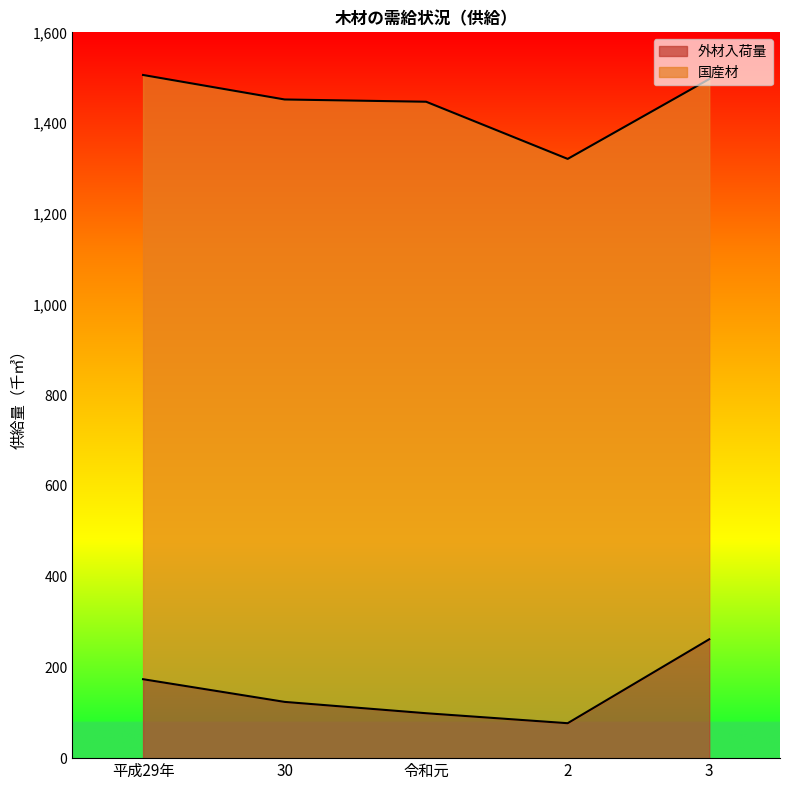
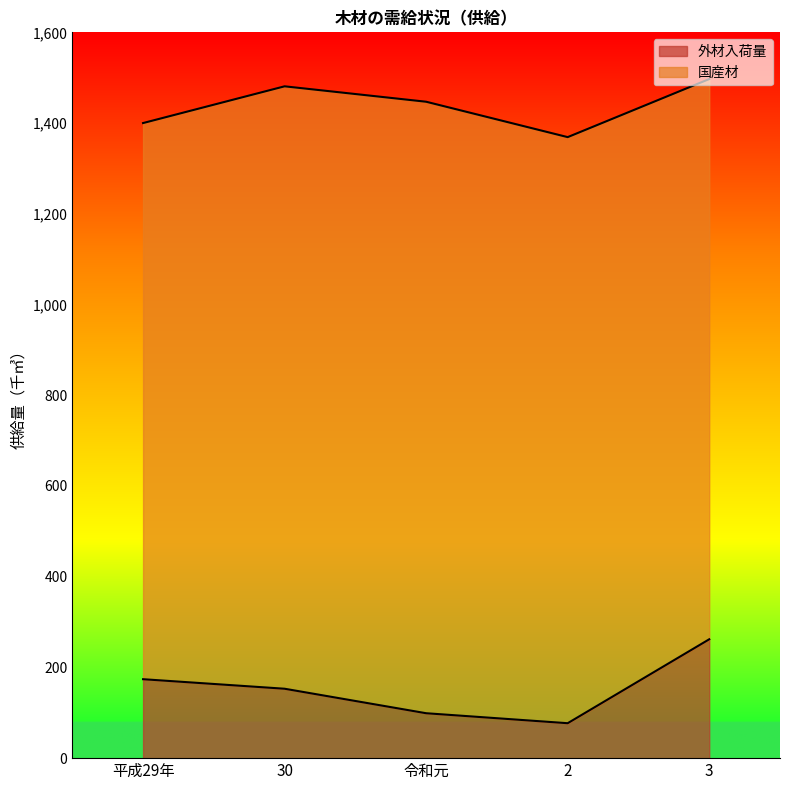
  {
    "外材入荷量": {
      "平成29年": "170",
-     "30": "120",
+     "30": "150",
      "令和元": "100",
      "2": "80",
      "3": "260"
    },
    "国産材": {
-     "平成29年": "1,330",
+     "平成29年": "1,230",
      "30": "1,330",
      "令和元": "1,350",
-     "2": "1,240"
+     "2": "1,290"
    }
  }
